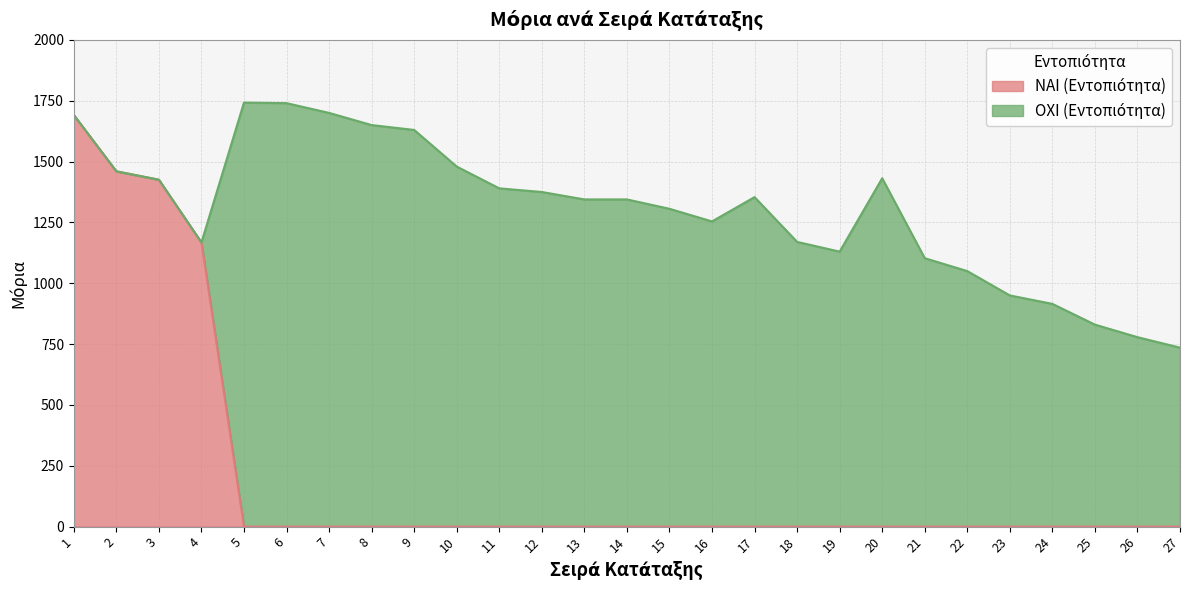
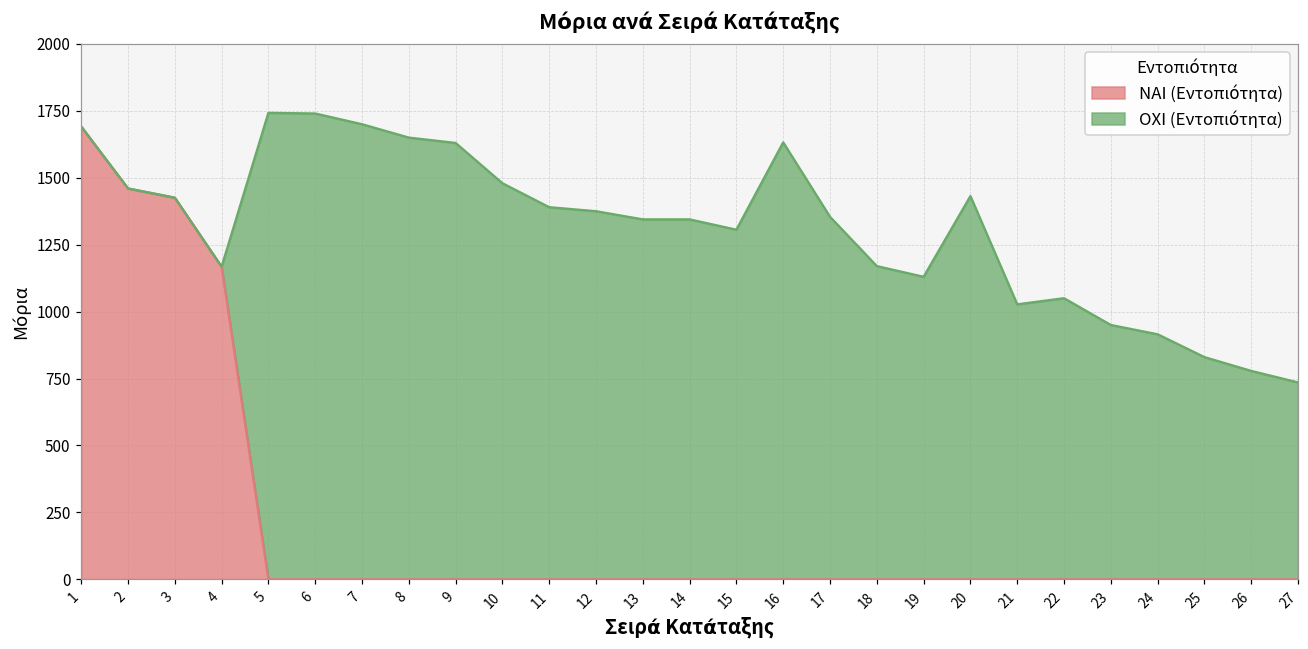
  {
    "ΝΑΙ (Εντοπιότητα)": {
      "5": 0,
      "6": 0,
      "7": 0,
      "8": 0,
      "9": 0,
      "10": 0,
      "11": 0,
      "12": 0,
      "13": 0,
      "14": 0,
      "15": 0,
      "16": 0,
      "17": 0,
      "18": 0,
      "19": 0,
      "20": 0,
      "21": 0,
      "22": 0,
      "23": 0,
      "24": 0,
      "25": 0,
      "26": 0,
      "27": 0
    },
    "ΟΧΙ (Εντοπιότητα)": {
      "5": 1740,
      "6": 1740,
      "7": 1700,
      "8": 1650,
      "9": 1630,
      "10": 1480,
      "11": 1390,
      "12": 1380,
      "13": 1340,
      "14": 1340,
      "15": 1310,
-     "16": 1250,
+     "16": 1630,
      "17": 1350,
      "18": 1170,
      "19": 1130,
      "20": 1430,
-     "21": 1100,
+     "21": 1030,
      "22": 1050,
      "23": 950,
      "24": 920,
      "25": 830,
      "26": 780,
      "27": 740
    }
  }
